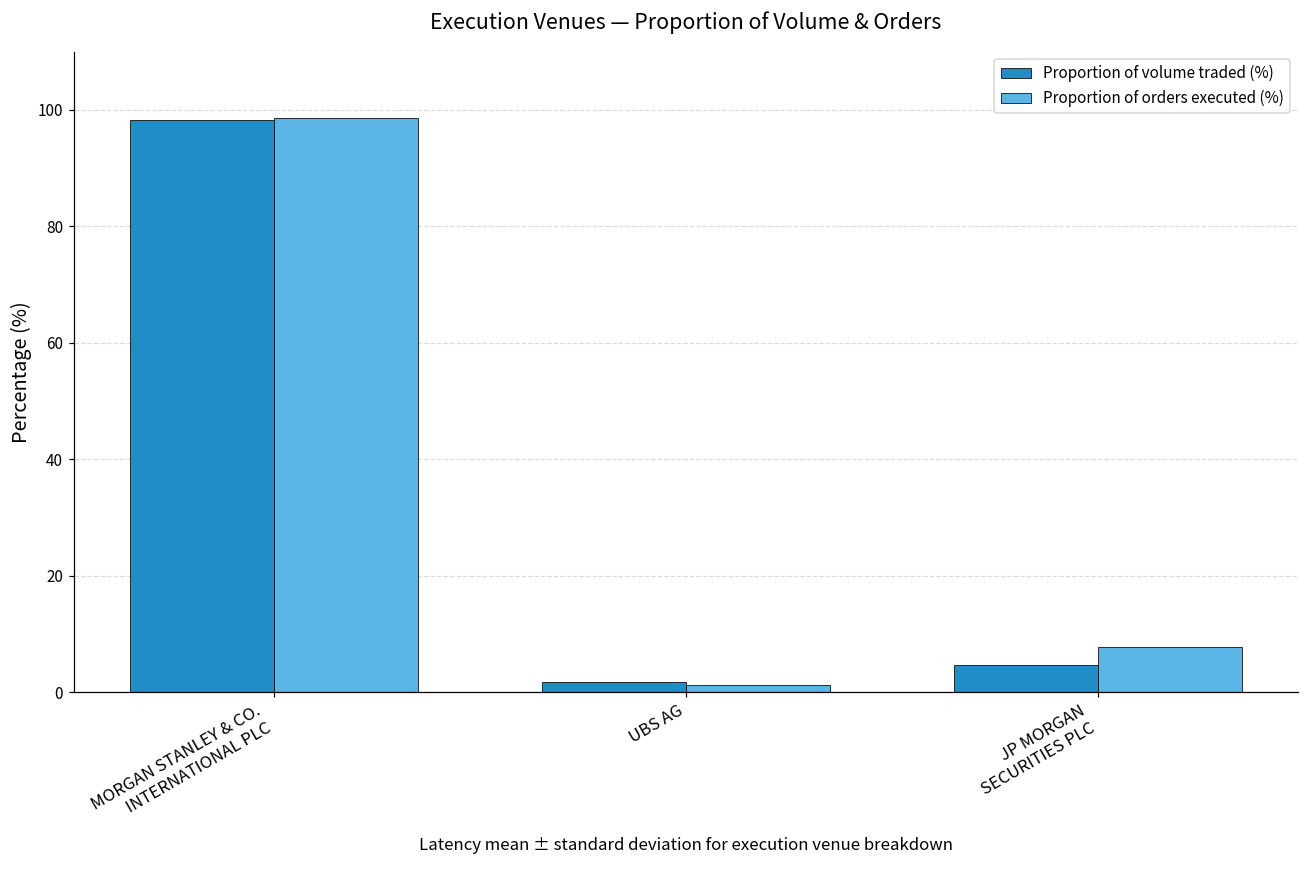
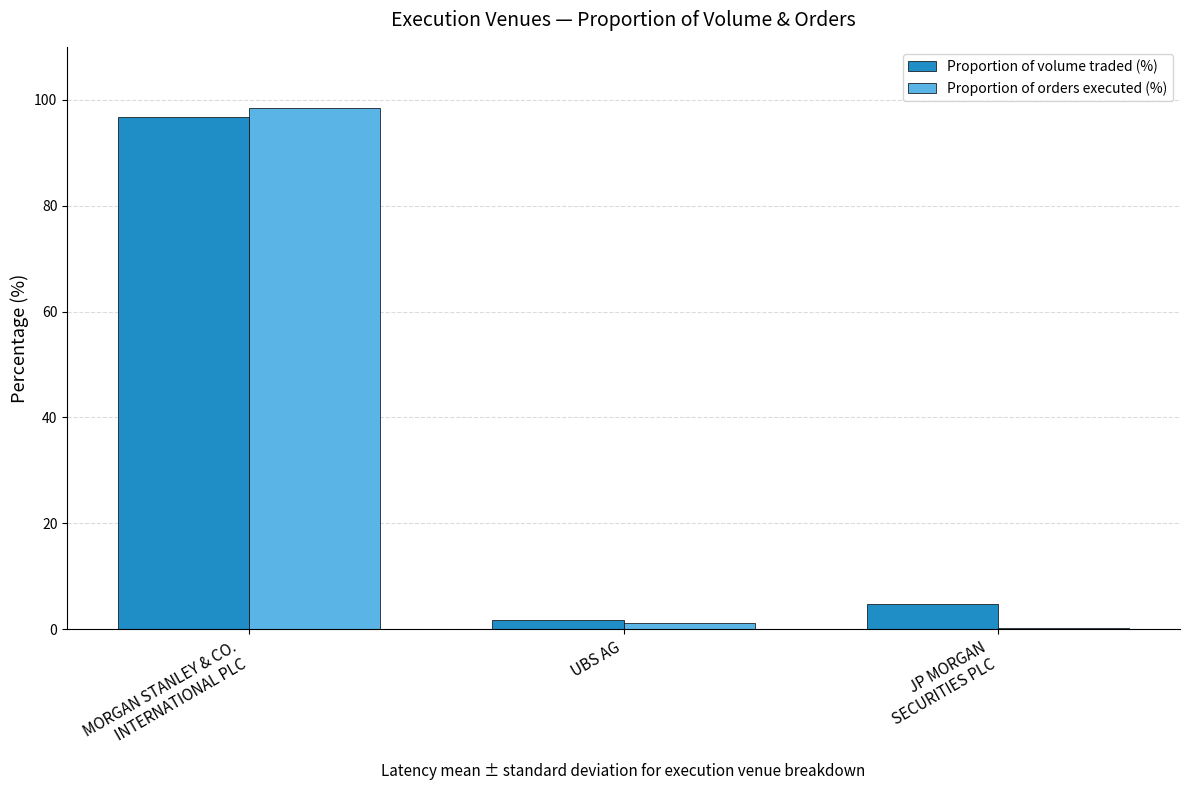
  {
    "Proportion of volume traded (%)": {
-     "MORGAN STANLEY & CO. INTERNATIONAL PLC": 98,
+     "MORGAN STANLEY & CO. INTERNATIONAL PLC": 97,
      "UBS AG": 2,
      "JP MORGAN SECURITIES PLC": 5
    },
    "Proportion of orders executed (%)": {
      "MORGAN STANLEY & CO. INTERNATIONAL PLC": 99,
      "UBS AG": 1,
-     "JP MORGAN SECURITIES PLC": 8
+     "JP MORGAN SECURITIES PLC": 0
    }
  }
